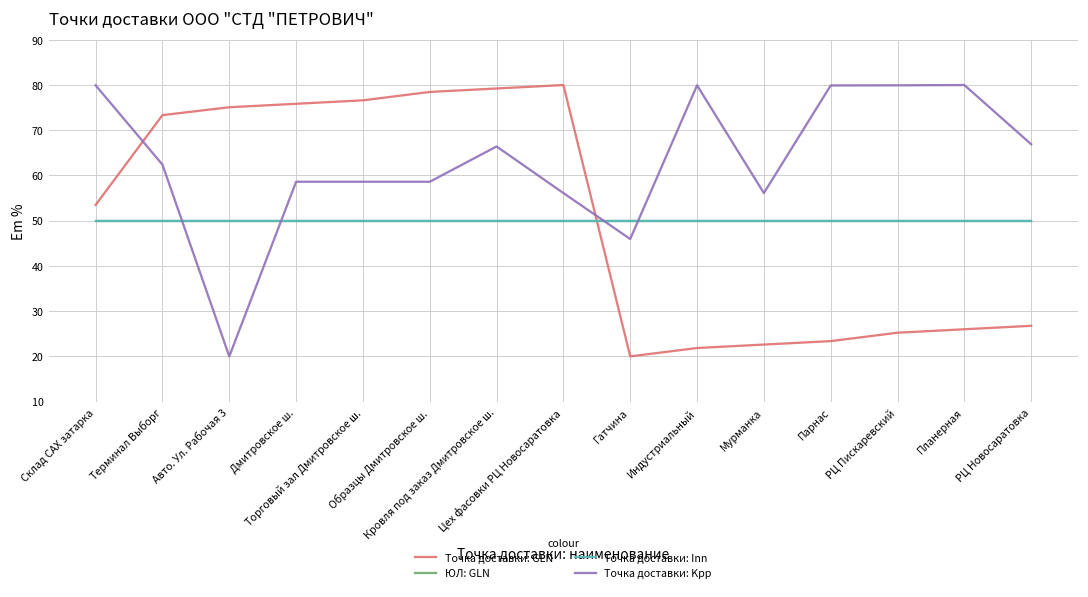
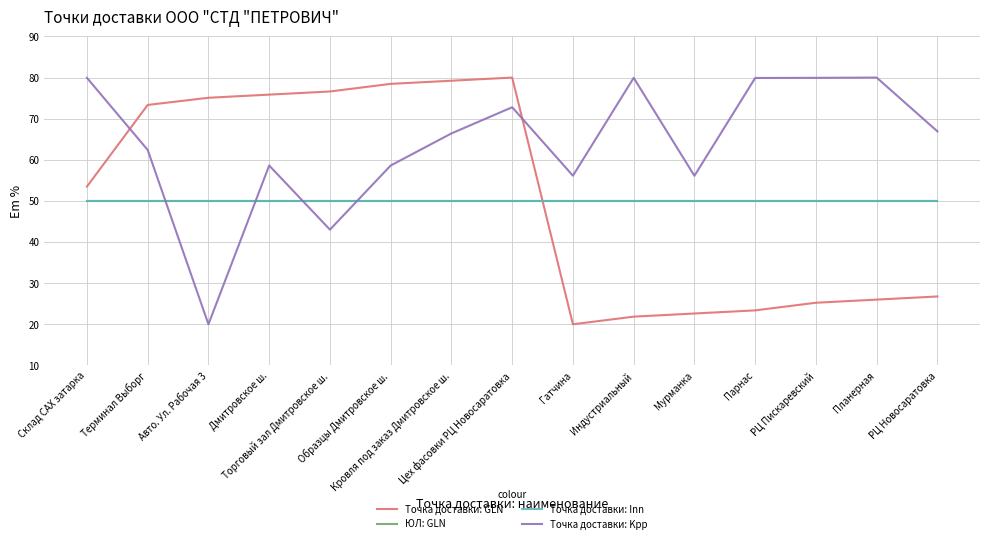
  {
    "Точка доставки: GLN": {
      "Склад САХ затарка": 53,
      "Терминал Выборг": 73,
      "Авто. Ул. Рабочая 3": 75,
      "Дмитровское ш.": 76,
      "Торговый зал Дмитровское ш.": 77,
      "Образцы Дмитровское ш.": 78,
      "Кровля под заказ Дмитровское ш.": 79,
      "Цех фасовки РЦ Новосаратовка": 80,
      "Гатчина": 20,
      "Индустриальный": 22,
      "Мурманка": 23,
      "Парнас": 23,
      "РЦ Пискаревский": 25,
      "Планерная": 26,
      "РЦ Новосаратовка": 27
    },
    "Точка доставки: Inn": {
      "Склад САХ затарка": 50,
      "Терминал Выборг": 50,
      "Авто. Ул. Рабочая 3": 50,
      "Дмитровское ш.": 50,
      "Торговый зал Дмитровское ш.": 50,
      "Образцы Дмитровское ш.": 50,
      "Кровля под заказ Дмитровское ш.": 50,
      "Цех фасовки РЦ Новосаратовка": 50,
      "Гатчина": 50,
      "Индустриальный": 50,
      "Мурманка": 50,
      "Парнас": 50,
      "РЦ Пискаревский": 50,
      "Планерная": 50,
      "РЦ Новосаратовка": 50
    },
    "Точка доставки: Kpp": {
      "Склад САХ затарка": 80,
      "Терминал Выборг": 62,
      "Авто. Ул. Рабочая 3": 20,
      "Дмитровское ш.": 59,
-     "Торговый зал Дмитровское ш.": 59,
+     "Торговый зал Дмитровское ш.": 43,
      "Образцы Дмитровское ш.": 59,
      "Кровля под заказ Дмитровское ш.": 66,
-     "Цех фасовки РЦ Новосаратовка": 56,
-     "Гатчина": 46,
+     "Цех фасовки РЦ Новосаратовка": 73,
+     "Гатчина": 56,
      "Индустриальный": 80,
      "Мурманка": 56,
      "Парнас": 80,
      "РЦ Пискаревский": 80,
      "Планерная": 80,
      "РЦ Новосаратовка": 67
    }
  }
